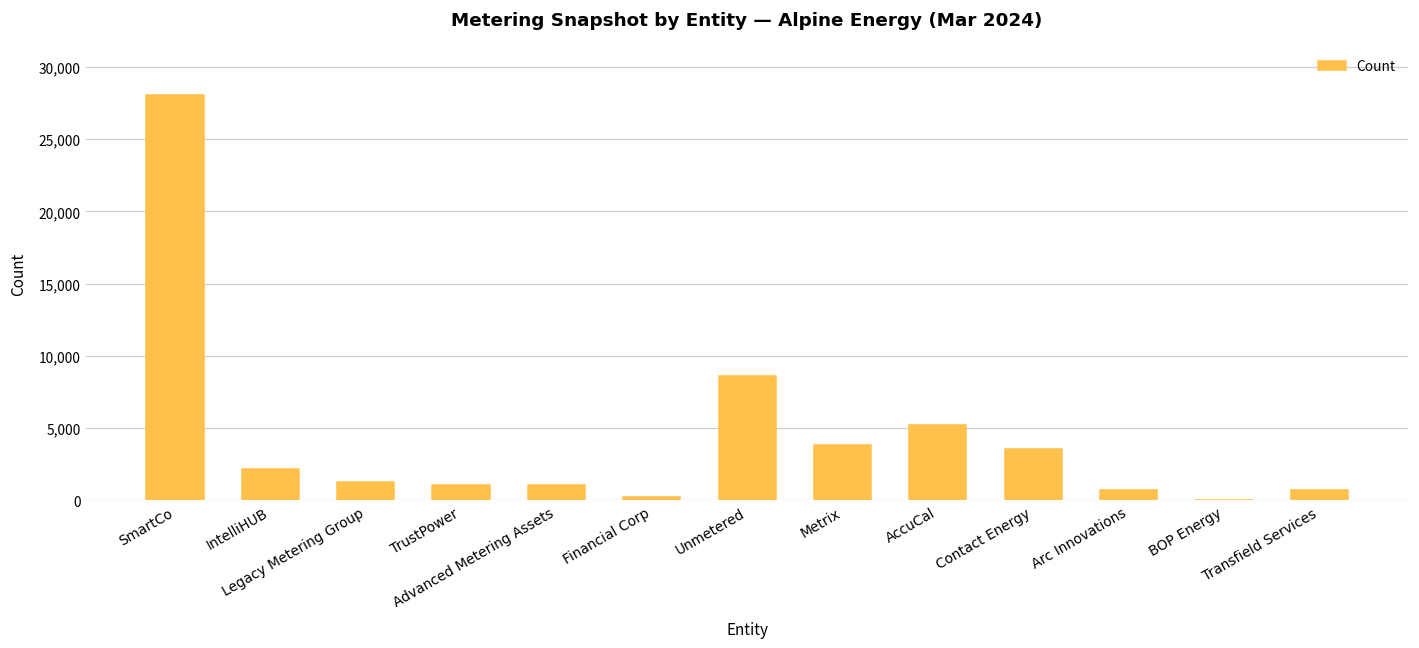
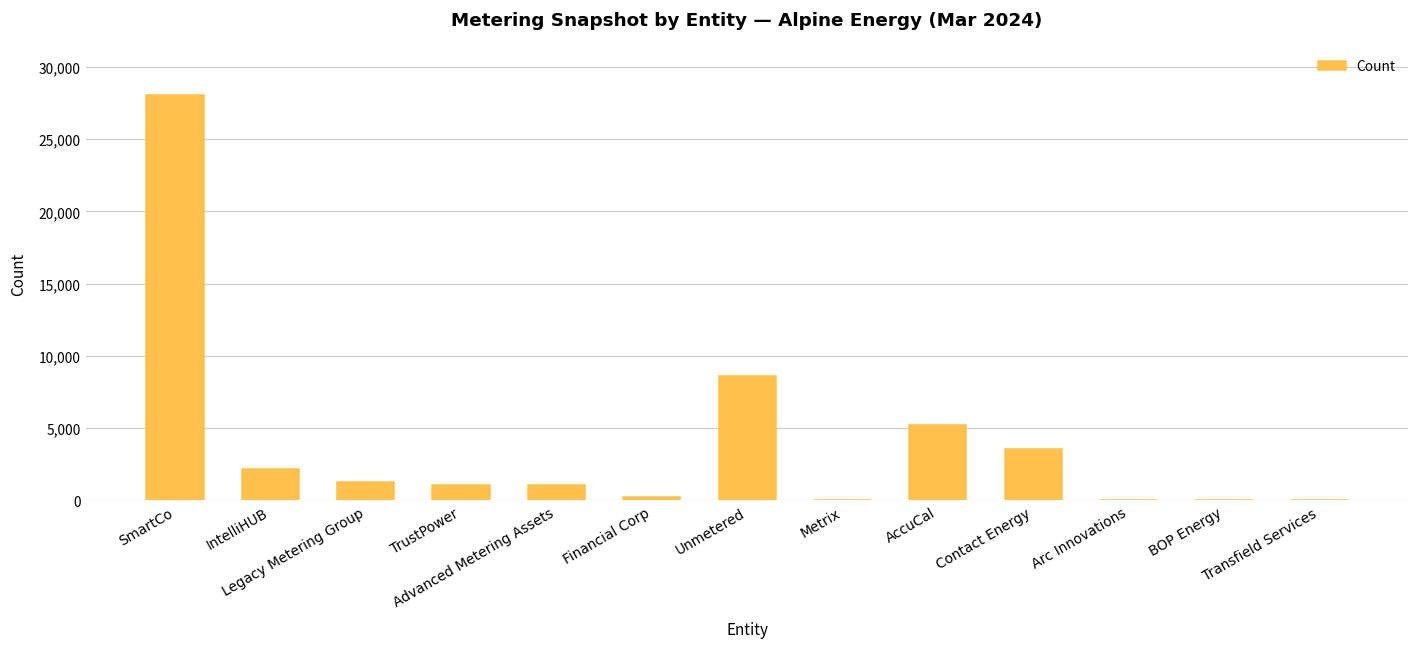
  {
    "SmartCo": "28,000",
    "IntelliHUB": "2,200",
    "Legacy Metering Group": "1,200",
    "TrustPower": "1,000",
    "Advanced Metering Assets": "1,000",
    "Financial Corp": "200",
    "Unmetered": "8,600",
-   "Metrix": "3,800",
+   "Metrix": "0",
    "AccuCal": "5,200",
    "Contact Energy": "3,600",
-   "Arc Innovations": "700",
-   "Transfield Services": "700"
+   "Arc Innovations": "0",
+   "Transfield Services": "0"
  }
